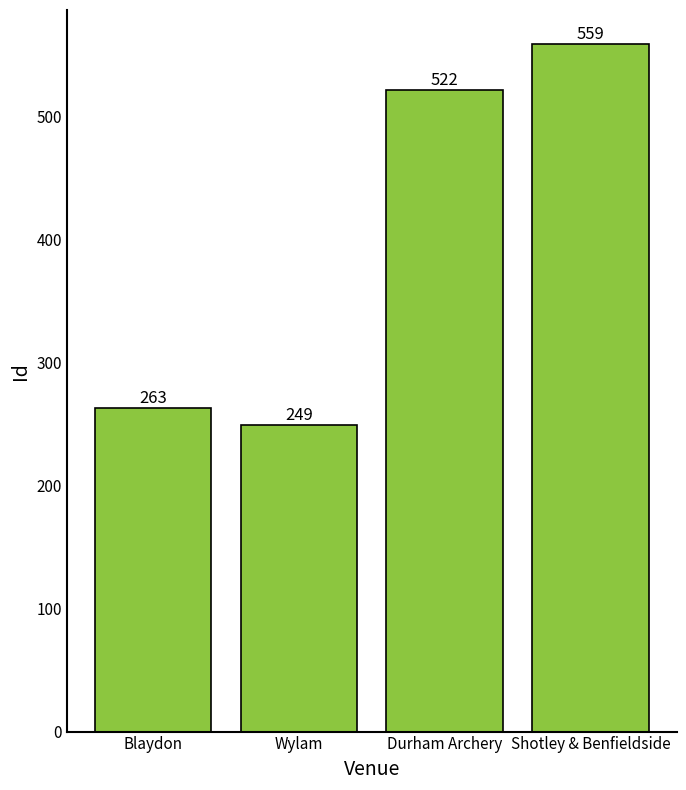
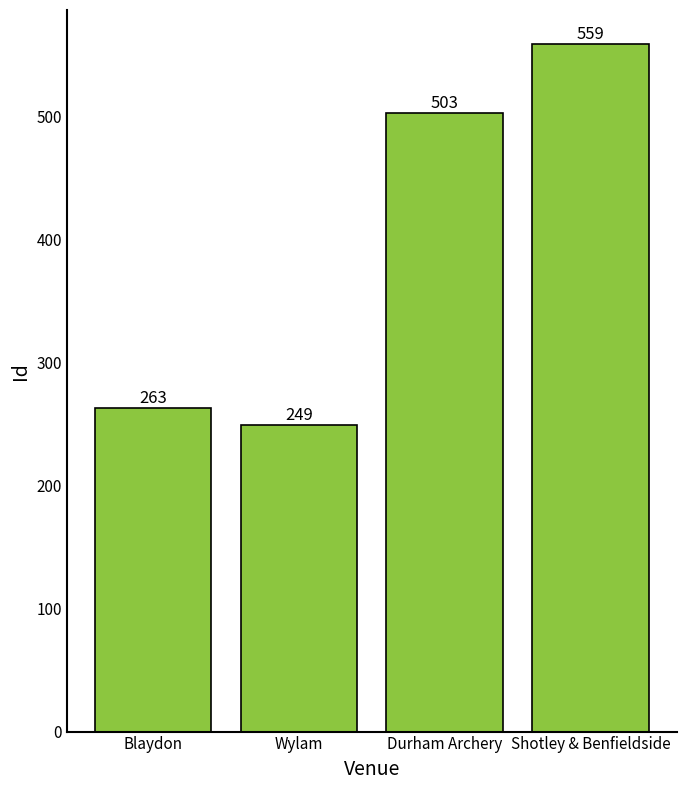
  {
    "Blaydon": 263,
    "Wylam": 249,
-   "Durham Archery": 522,
+   "Durham Archery": 503,
    "Shotley & Benfieldside": 559
  }
